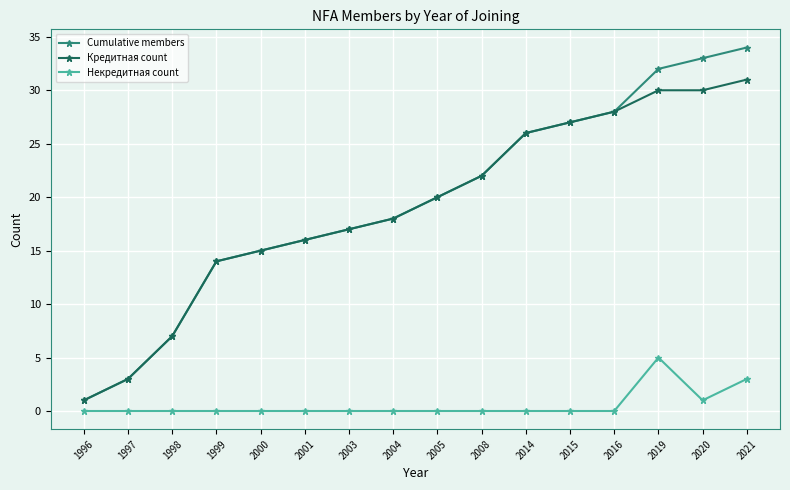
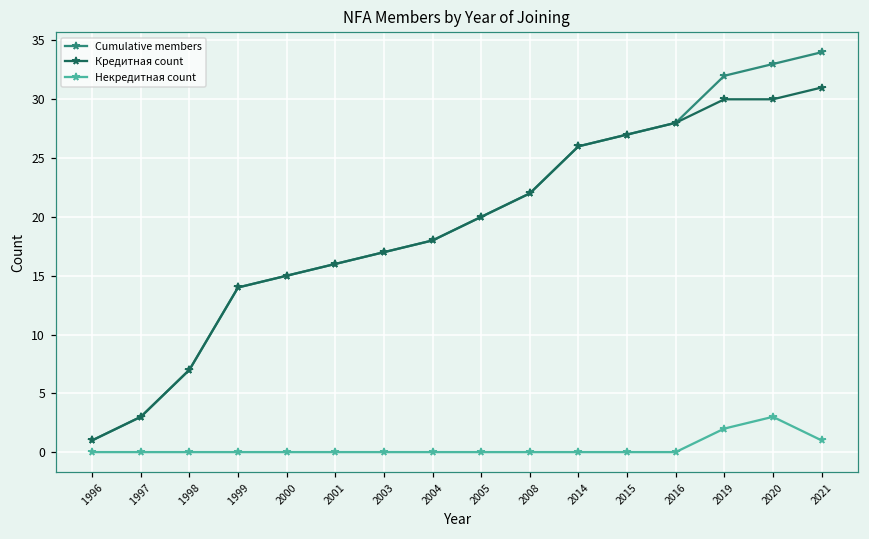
  {
    "Некредитная count": {
      "1996": 0,
      "1997": 0,
      "1998": 0,
      "1999": 0,
      "2000": 0,
      "2001": 0,
      "2003": 0,
      "2004": 0,
      "2005": 0,
      "2008": 0,
      "2014": 0,
      "2015": 0,
      "2016": 0,
-     "2019": 5,
-     "2020": 1,
-     "2021": 3
+     "2019": 2,
+     "2020": 3,
+     "2021": 1
    }
  }
